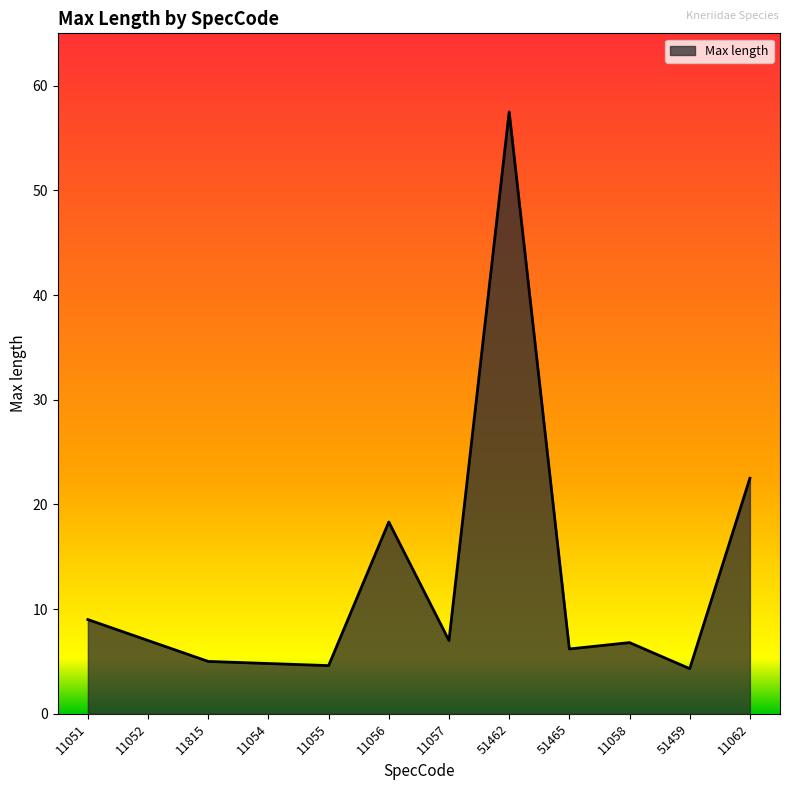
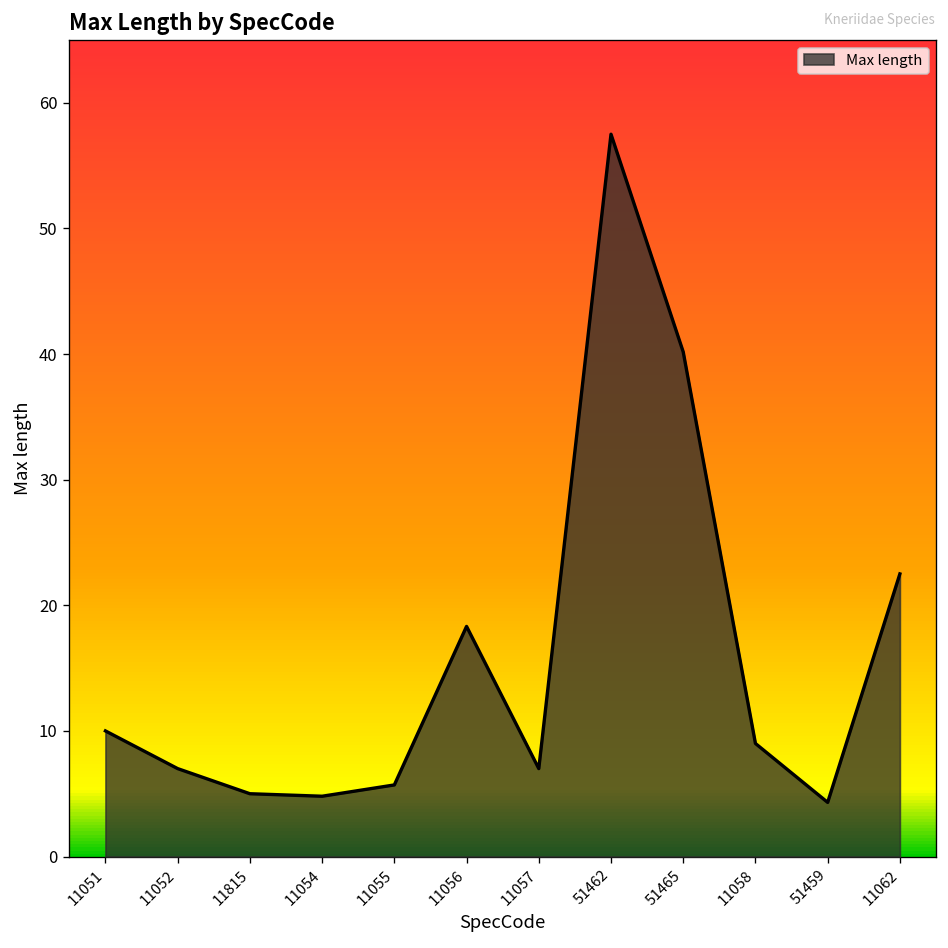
  {
-   "11051": 9,
+   "11051": 10,
    "11052": 7.0,
    "11815": 5.0,
    "11054": 4.8,
-   "11055": 4.6,
+   "11055": 5.7,
    "11056": 18.3,
    "11057": 7.0,
    "51462": 57.5,
-   "51465": 6.2,
-   "11058": 6.8,
+   "51465": 40.2,
+   "11058": 9.0,
    "51459": 4.3,
    "11062": 22.5
  }
